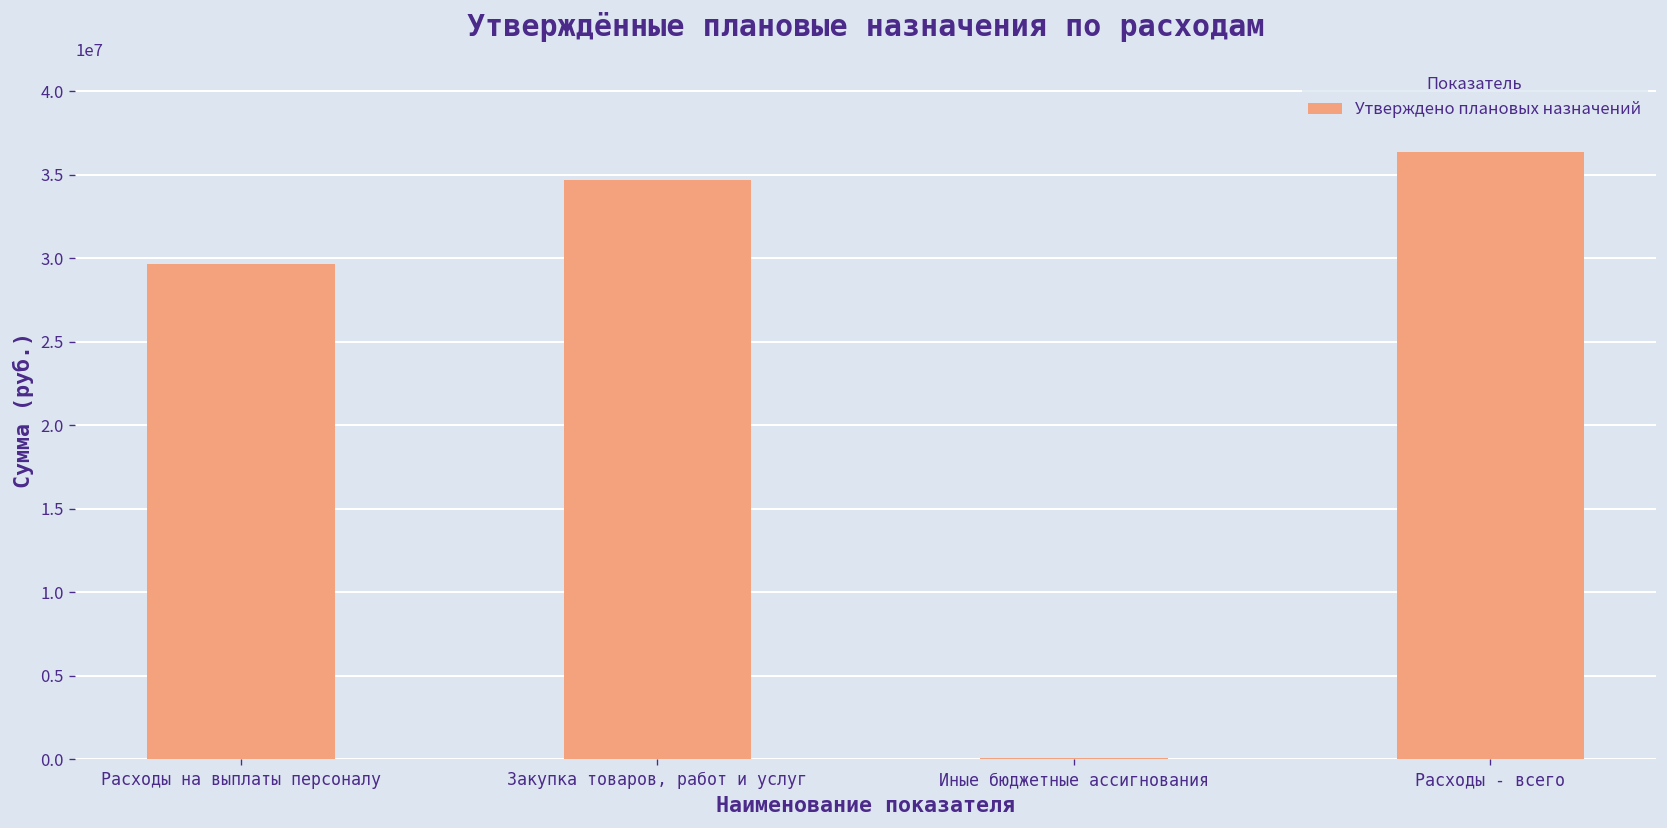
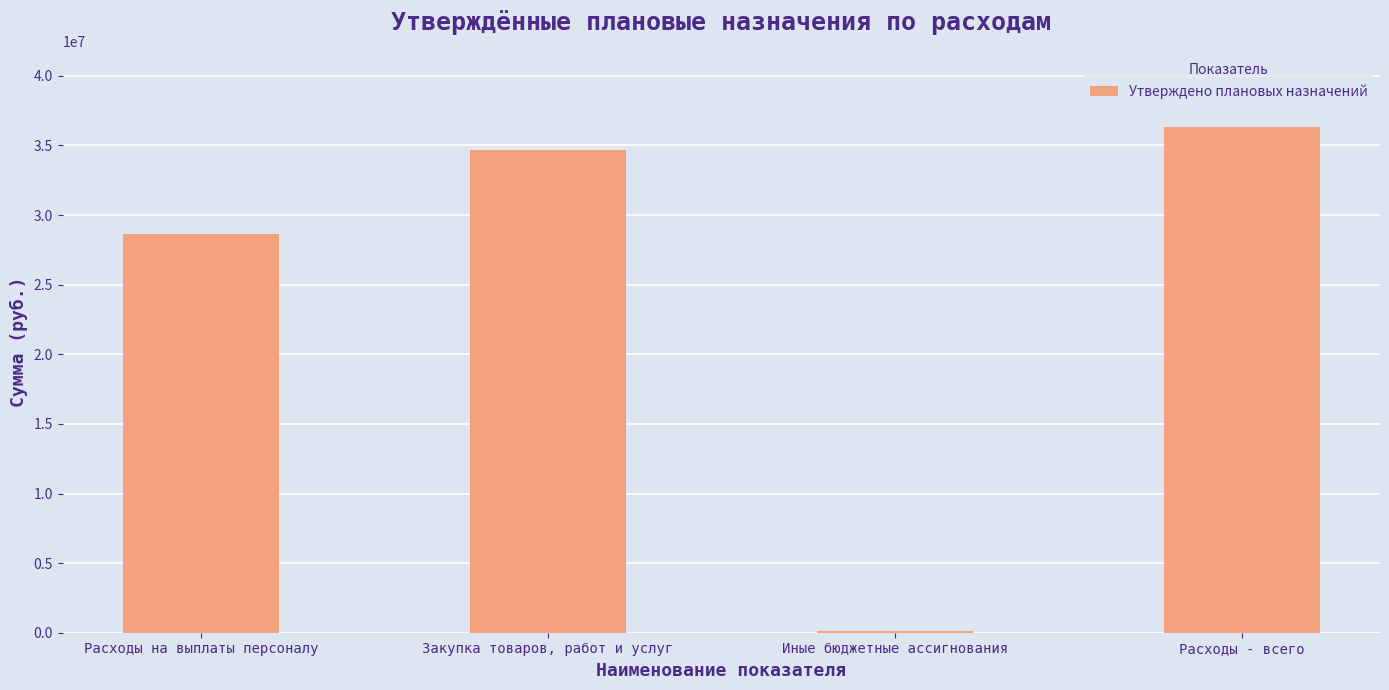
  {
-   "Расходы на выплаты персоналу": 29600000,
+   "Расходы на выплаты персоналу": 28700000,
    "Закупка товаров, работ и услуг": 34700000,
    "Расходы - всего": 36400000
  }
